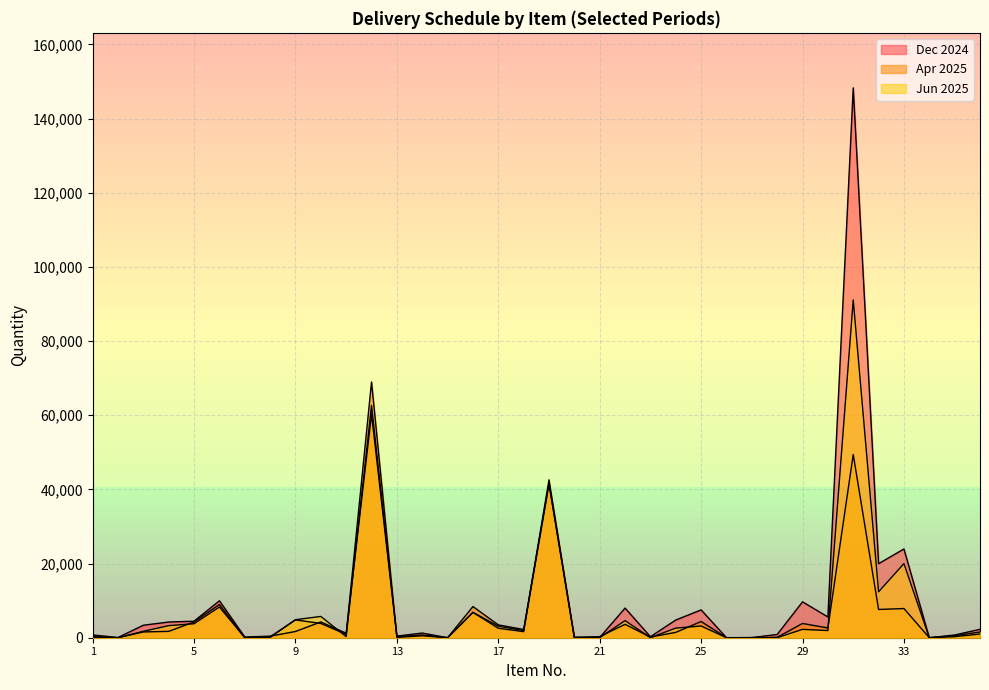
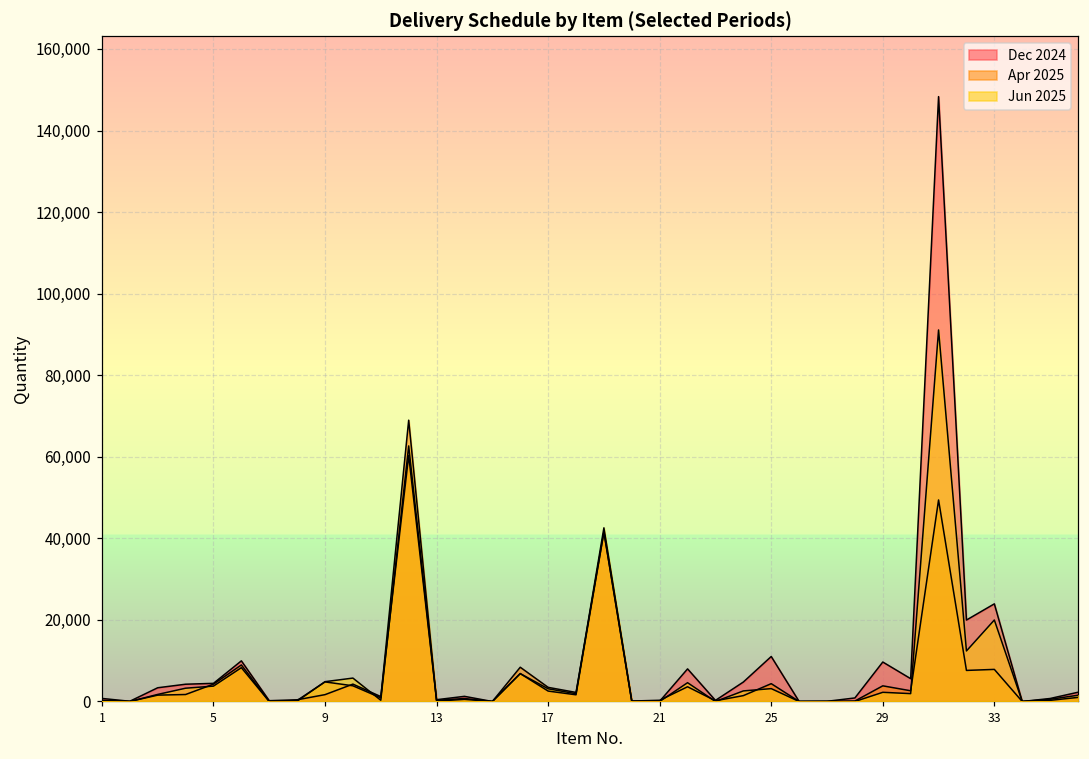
  {
    "Dec 2024": {
      "9": "2,000",
-     "25": "8,000",
+     "25": "11,000",
      "29": "10,000",
      "33": "24,000"
    }
  }
